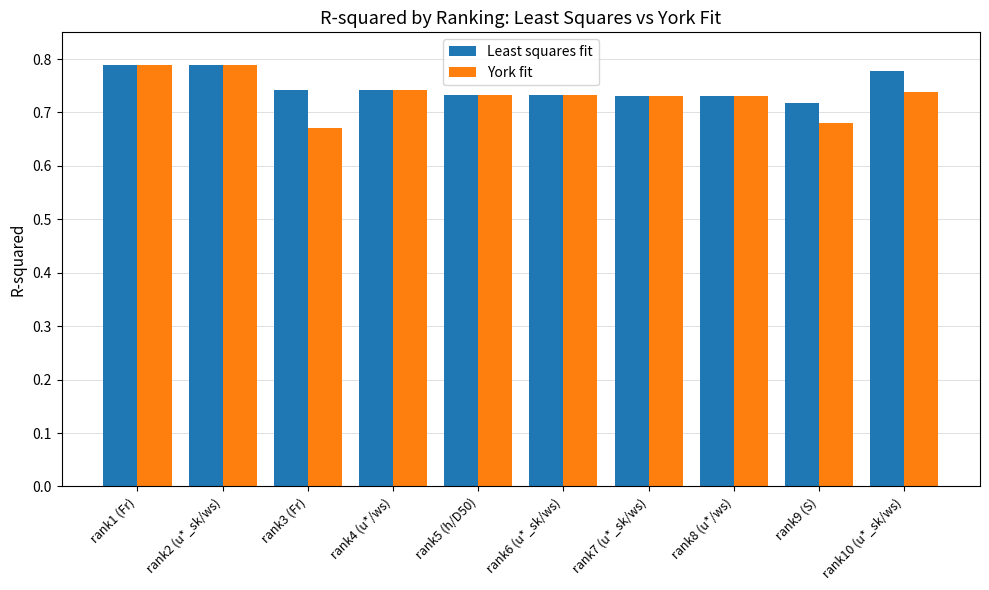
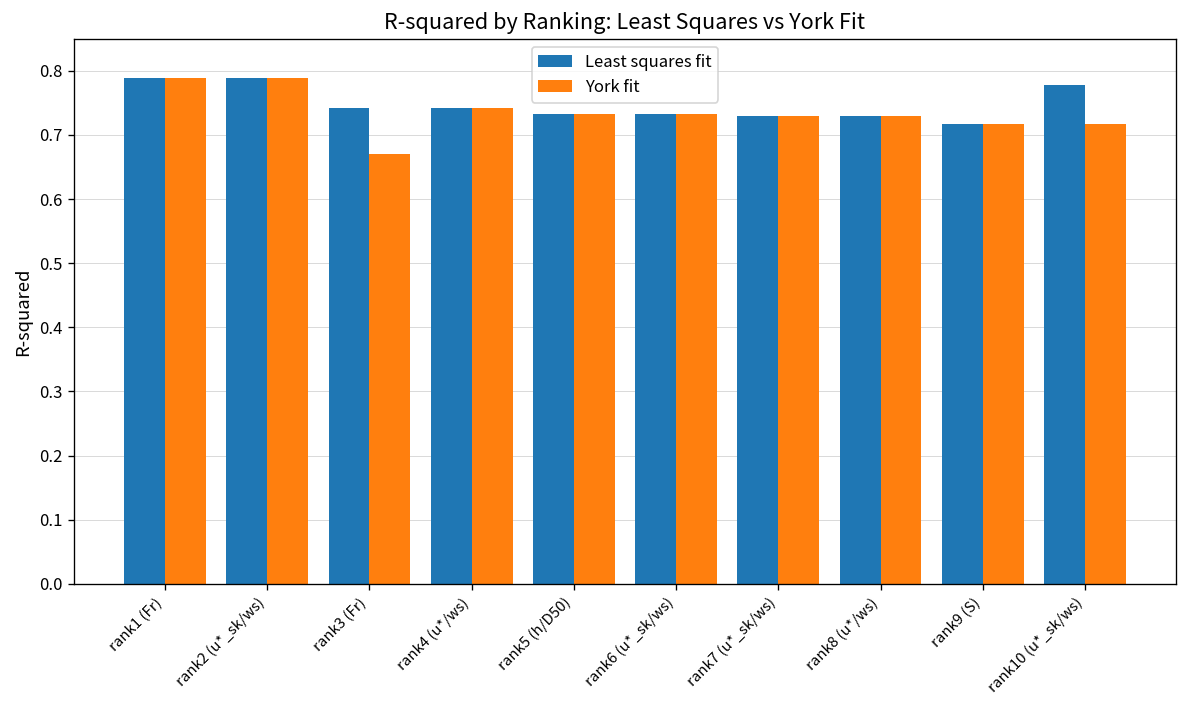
  {
    "Least squares fit": {
      "rank1 (Fr)": 0.79,
      "rank2 (u*_sk/ws)": 0.79,
      "rank3 (Fr)": 0.74,
      "rank4 (u*/ws)": 0.74,
      "rank5 (h/D50)": 0.73,
      "rank6 (u*_sk/ws)": 0.73,
      "rank7 (u*_sk/ws)": 0.73,
      "rank8 (u*/ws)": 0.73,
      "rank9 (S)": 0.72,
      "rank10 (u*_sk/ws)": 0.78
    },
    "York fit": {
      "rank1 (Fr)": 0.79,
      "rank2 (u*_sk/ws)": 0.79,
      "rank3 (Fr)": 0.67,
      "rank4 (u*/ws)": 0.74,
      "rank5 (h/D50)": 0.73,
      "rank6 (u*_sk/ws)": 0.73,
      "rank7 (u*_sk/ws)": 0.73,
      "rank8 (u*/ws)": 0.73,
-     "rank9 (S)": 0.68,
-     "rank10 (u*_sk/ws)": 0.74
+     "rank9 (S)": 0.72,
+     "rank10 (u*_sk/ws)": 0.72
    }
  }
